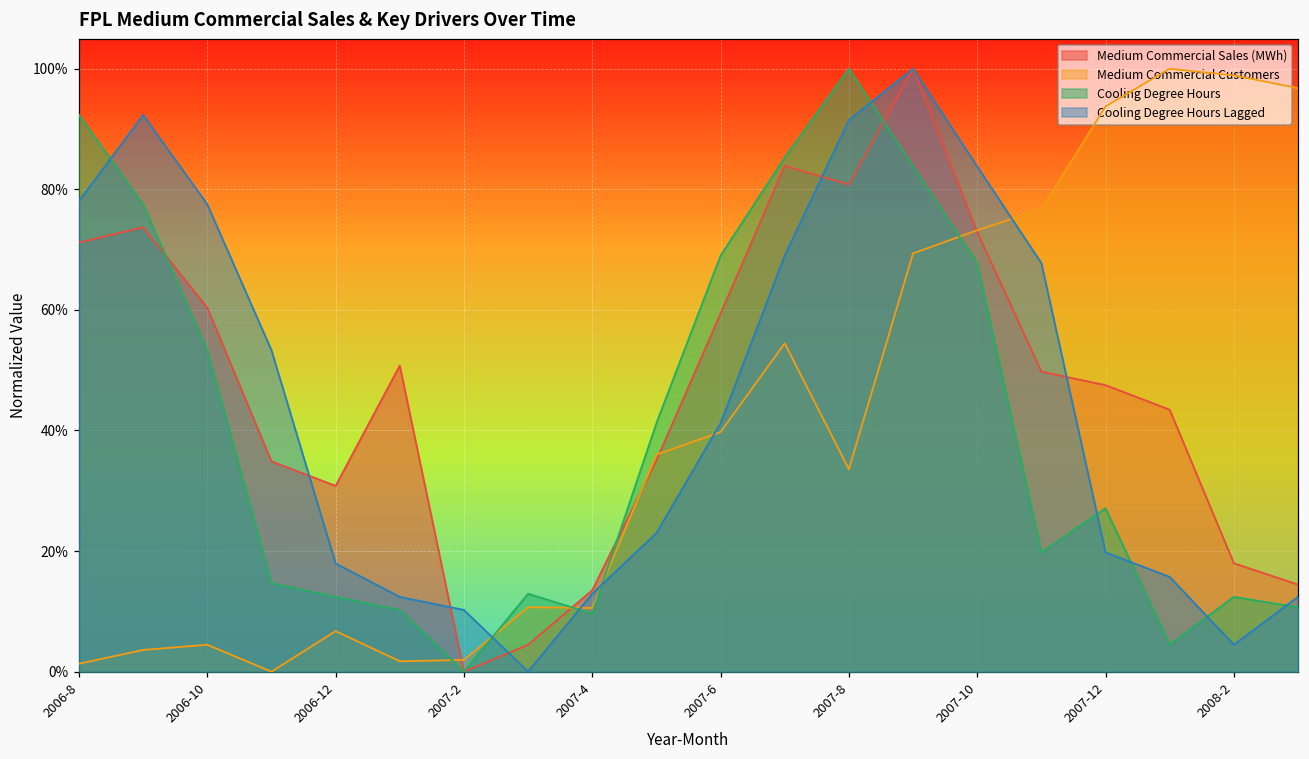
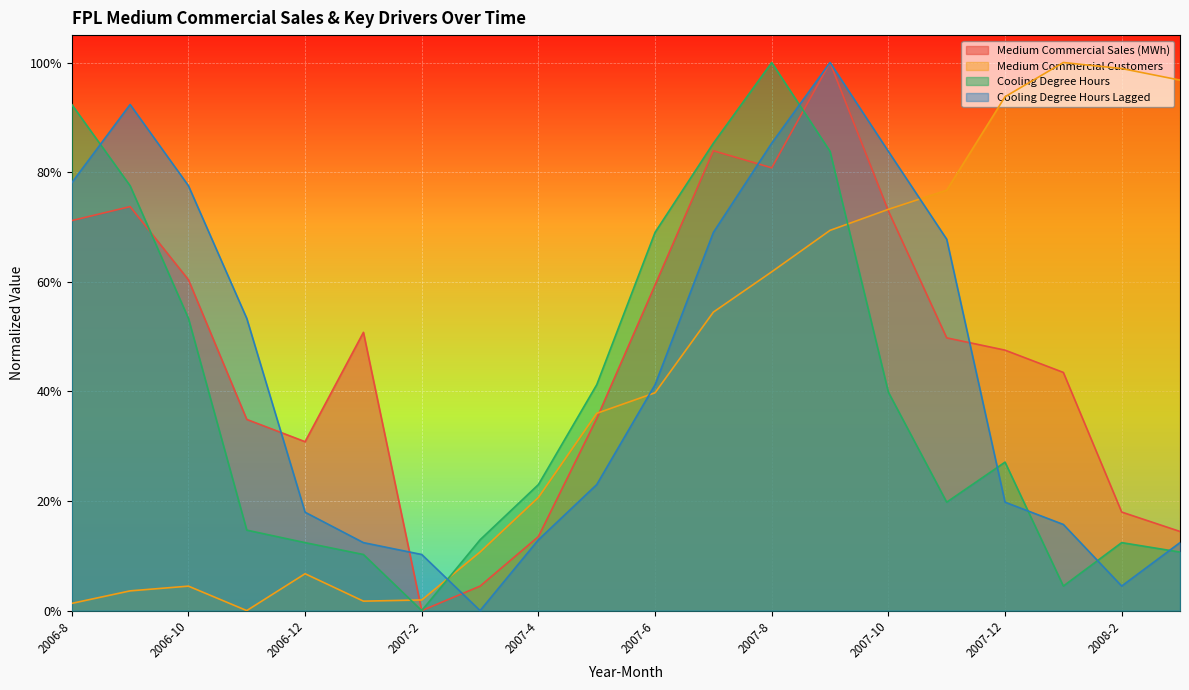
  {
    "Medium Commercial Sales (MWh)": {
      "2006-8": "71%",
      "2006-10": "60%",
      "2006-12": "31%",
      "2007-4": "14%",
      "2007-6": "59%",
      "2007-8": "81%",
      "2007-12": "48%",
      "2008-2": "18%"
    },
    "Medium Commercial Customers": {
      "2006-8": "1%",
      "2006-10": "4%",
      "2006-12": "7%",
      "2007-2": "2%",
-     "2007-4": "11%",
+     "2007-4": "21%",
      "2007-6": "40%",
-     "2007-8": "34%"
+     "2007-8": "62%"
    },
    "Cooling Degree Hours": {
      "2006-8": "92%",
      "2006-10": "53%",
      "2006-12": "12%",
-     "2007-4": "10%",
+     "2007-4": "23%",
      "2007-6": "69%",
      "2007-8": "100%",
-     "2007-10": "68%",
+     "2007-10": "40%",
      "2007-12": "27%",
      "2008-2": "12%"
    },
    "Cooling Degree Hours Lagged": {
      "2006-8": "78%",
      "2006-10": "78%",
      "2006-12": "18%",
      "2007-2": "10%",
      "2007-4": "13%",
      "2007-6": "41%",
-     "2007-8": "92%",
+     "2007-8": "85%",
      "2007-10": "84%",
      "2007-12": "20%",
      "2008-2": "4%"
    }
  }
